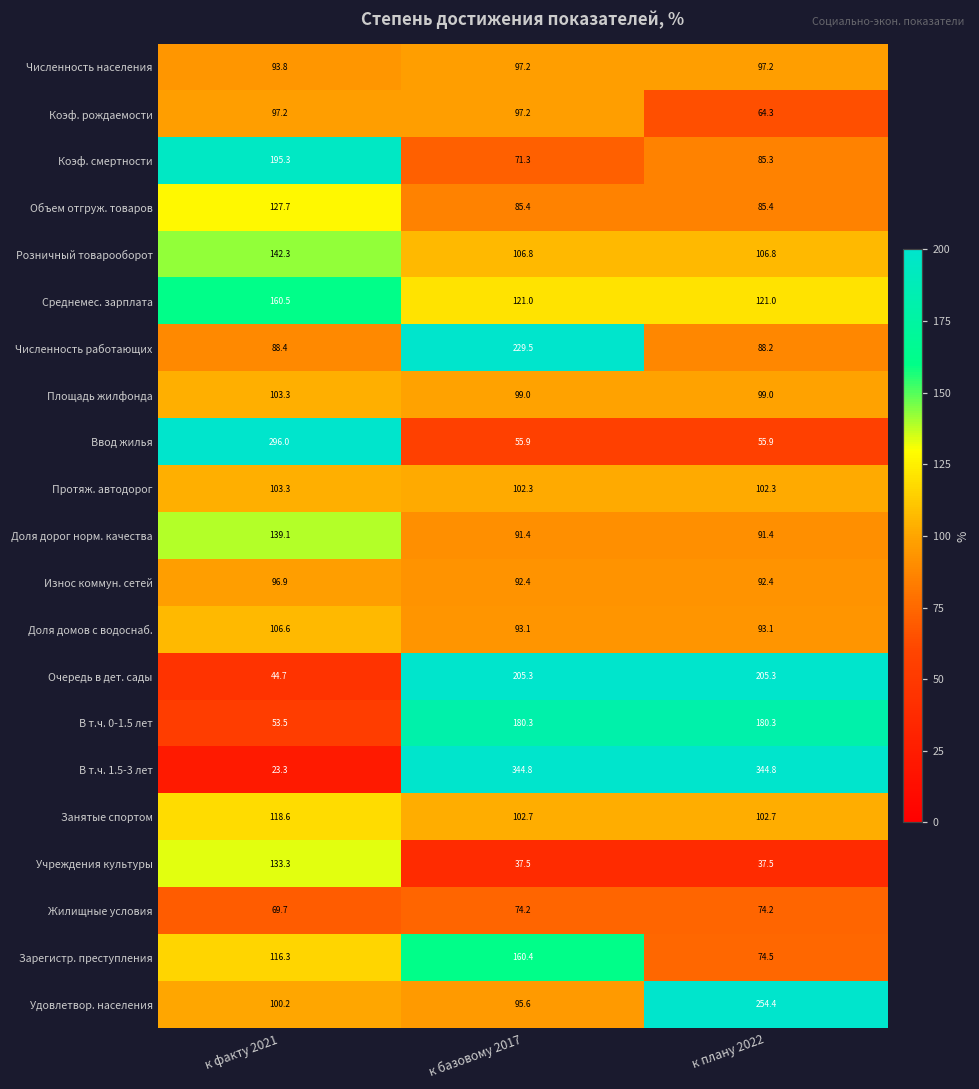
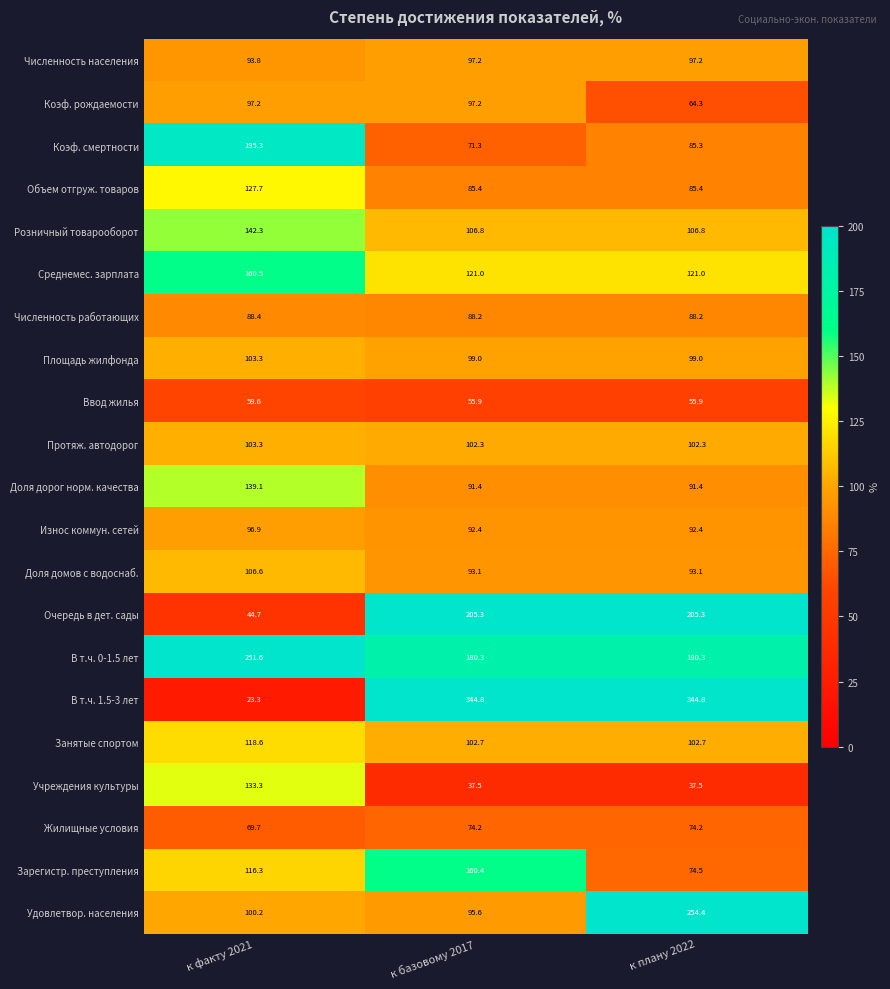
  {
    "Численность населения": {
      "к факту 2021": 93.8,
      "к базовому 2017": 97.2,
      "к плану 2022": 97.2
    },
    "Коэф. рождаемости": {
      "к факту 2021": 97.2,
      "к базовому 2017": 97.2,
      "к плану 2022": 64.3
    },
    "Коэф. смертности": {
      "к факту 2021": 195.3,
      "к базовому 2017": 71.3,
      "к плану 2022": 85.3
    },
    "Объем отгруж. товаров": {
      "к факту 2021": 127.7,
      "к базовому 2017": 85.4,
      "к плану 2022": 85.4
    },
    "Розничный товарооборот": {
      "к факту 2021": 142.3,
      "к базовому 2017": 106.8,
      "к плану 2022": 106.8
    },
    "Среднемес. зарплата": {
      "к факту 2021": 160.5,
      "к базовому 2017": 121.0,
      "к плану 2022": 121.0
    },
    "Численность работающих": {
      "к факту 2021": 88.4,
-     "к базовому 2017": 229.5,
+     "к базовому 2017": 88.2,
      "к плану 2022": 88.2
    },
    "Площадь жилфонда": {
      "к факту 2021": 103.3,
      "к базовому 2017": 99.0,
      "к плану 2022": 99.0
    },
    "Ввод жилья": {
-     "к факту 2021": 296.0,
+     "к факту 2021": 59.6,
      "к базовому 2017": 55.9,
      "к плану 2022": 55.9
    },
    "Протяж. автодорог": {
      "к факту 2021": 103.3,
      "к базовому 2017": 102.3,
      "к плану 2022": 102.3
    },
    "Доля дорог норм. качества": {
      "к факту 2021": 139.1,
      "к базовому 2017": 91.4,
      "к плану 2022": 91.4
    },
    "Износ коммун. сетей": {
      "к факту 2021": 96.9,
      "к базовому 2017": 92.4,
      "к плану 2022": 92.4
    },
    "Доля домов с водоснаб.": {
      "к факту 2021": 106.6,
      "к базовому 2017": 93.1,
      "к плану 2022": 93.1
    },
    "Очередь в дет. сады": {
      "к факту 2021": 44.7,
      "к базовому 2017": 205.3,
      "к плану 2022": 205.3
    },
    "В т.ч. 0-1.5 лет": {
-     "к факту 2021": 53.5,
+     "к факту 2021": 251.6,
      "к базовому 2017": 180.3,
      "к плану 2022": 180.3
    },
    "В т.ч. 1.5-3 лет": {
      "к факту 2021": 23.3,
      "к базовому 2017": 344.8,
      "к плану 2022": 344.8
    },
    "Занятые спортом": {
      "к факту 2021": 118.6,
      "к базовому 2017": 102.7,
      "к плану 2022": 102.7
    },
    "Учреждения культуры": {
      "к факту 2021": 133.3,
      "к базовому 2017": 37.5,
      "к плану 2022": 37.5
    },
    "Жилищные условия": {
      "к факту 2021": 69.7,
      "к базовому 2017": 74.2,
      "к плану 2022": 74.2
    },
    "Зарегистр. преступления": {
      "к факту 2021": 116.3,
      "к базовому 2017": 160.4,
      "к плану 2022": 74.5
    },
    "Удовлетвор. населения": {
      "к факту 2021": 100.2,
      "к базовому 2017": 95.6,
      "к плану 2022": 254.4
    }
  }
